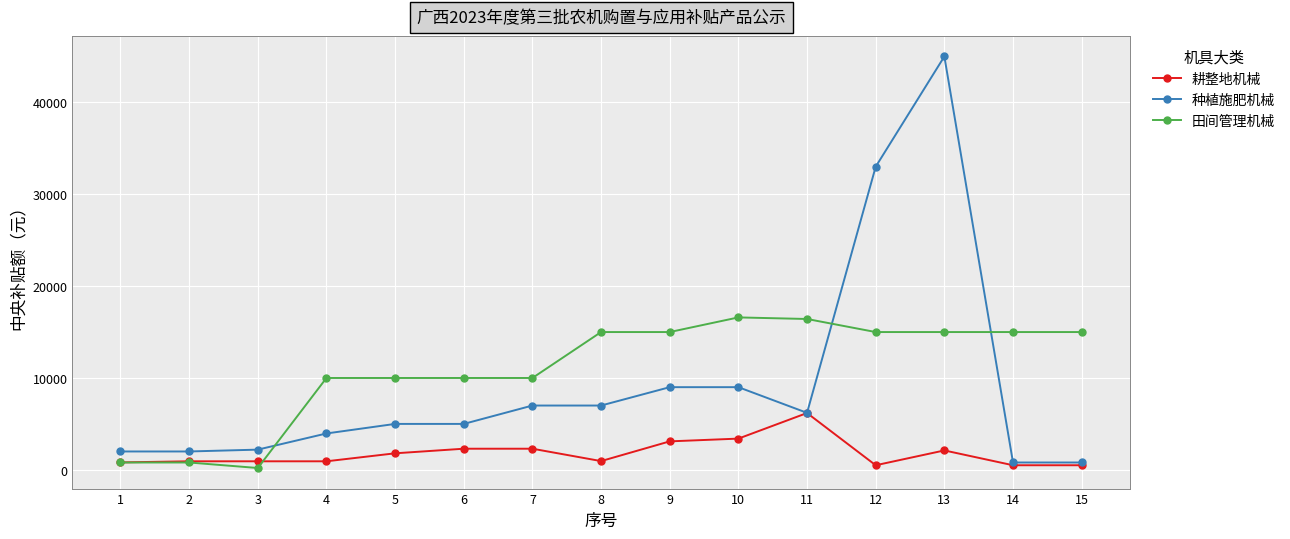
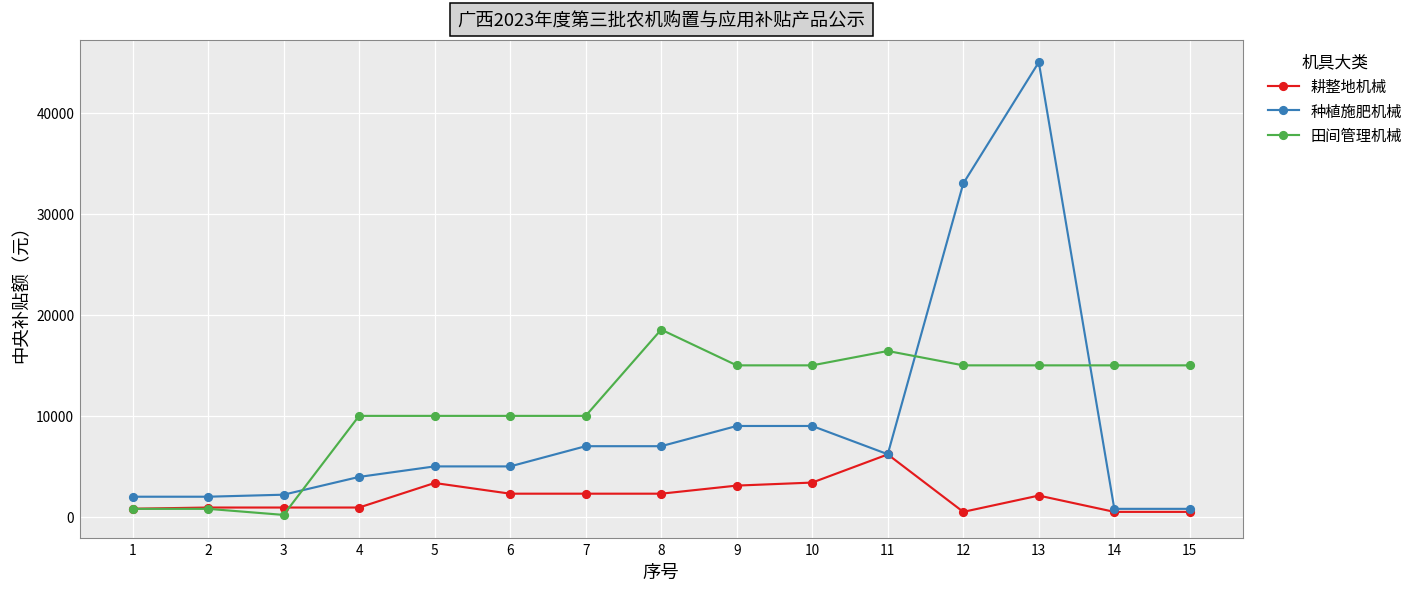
  {
    "耕整地机械": {
      "3": 1000,
      "4": 1000,
-     "5": 2000,
+     "5": 3000,
      "6": 2000,
      "7": 2000,
-     "8": 1000,
+     "8": 2000,
      "9": 3000,
      "10": 3000,
      "12": 1000,
      "13": 2000,
      "14": 1000,
      "15": 1000
    },
    "种植施肥机械": {
      "1": 2000,
      "2": 2000,
      "3": 2000,
      "4": 4000,
      "5": 5000,
      "6": 5000,
      "7": 7000,
      "8": 7000,
      "9": 9000,
      "10": 9000,
      "12": 33000,
      "13": 45000,
      "14": 1000,
      "15": 1000
    },
    "田间管理机械": {
      "3": 0,
      "4": 10000,
      "5": 10000,
      "6": 10000,
      "7": 10000,
-     "8": 15000,
+     "8": 19000,
      "9": 15000,
-     "10": 17000,
+     "10": 15000,
      "11": 16000,
      "12": 15000,
      "13": 15000,
      "14": 15000,
      "15": 15000
    }
  }
